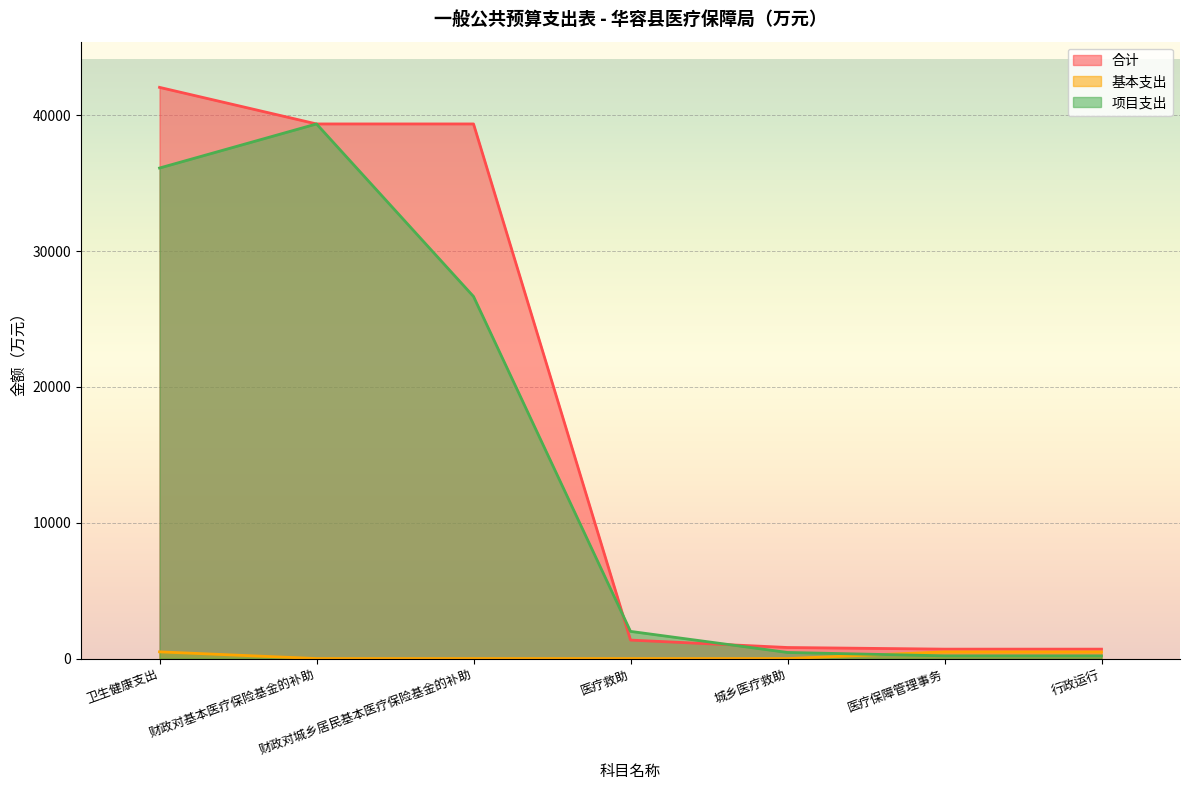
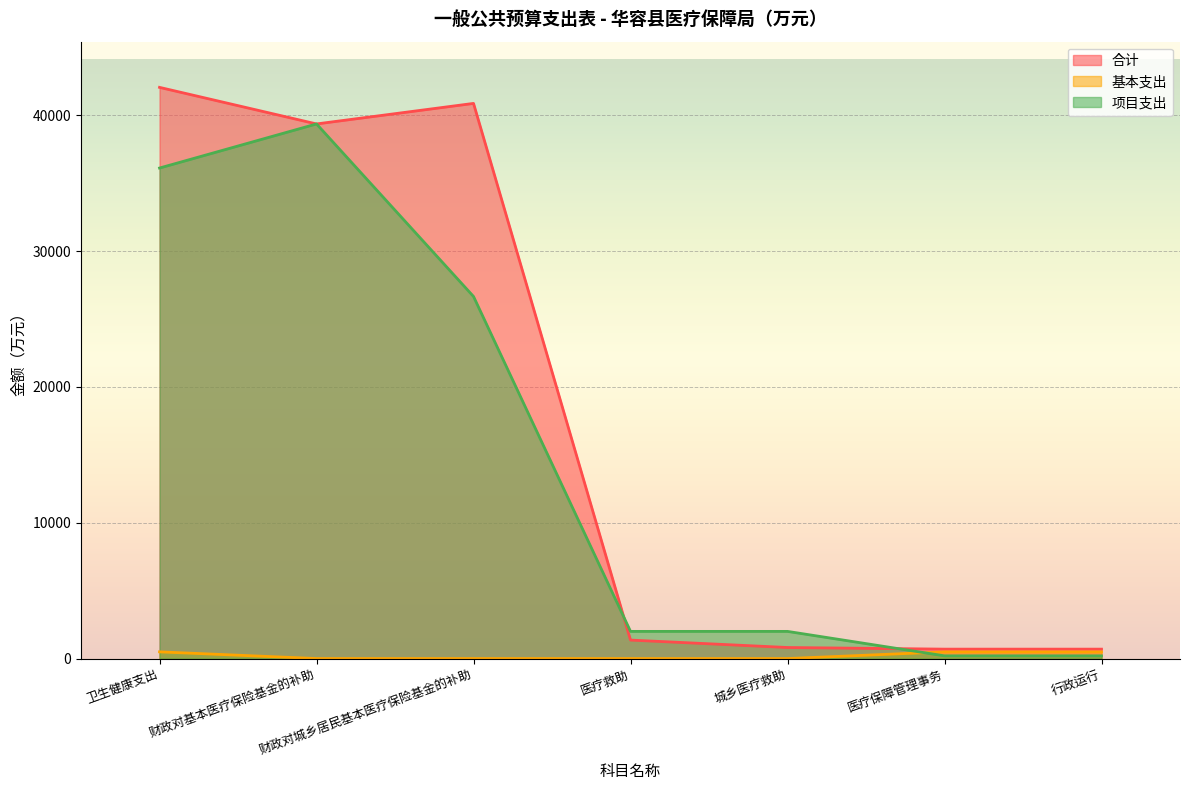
  {
    "合计": {
      "卫生健康支出": 42100,
-     "财政对城乡居民基本医疗保险基金的补助": 39400,
+     "财政对城乡居民基本医疗保险基金的补助": 40900,
      "医疗救助": 1400,
      "城乡医疗救助": 800,
      "医疗保障管理事务": 700,
      "行政运行": 700
    },
    "基本支出": {
      "卫生健康支出": 500,
      "财政对基本医疗保险基金的补助": 0,
      "财政对城乡居民基本医疗保险基金的补助": 0,
      "医疗救助": 0,
      "城乡医疗救助": 0,
      "医疗保障管理事务": 500,
      "行政运行": 500
    },
    "项目支出": {
      "卫生健康支出": 36100,
      "财政对城乡居民基本医疗保险基金的补助": 26700,
      "医疗救助": 2000,
-     "城乡医疗救助": 400,
+     "城乡医疗救助": 2000,
      "医疗保障管理事务": 200,
      "行政运行": 200
    }
  }
